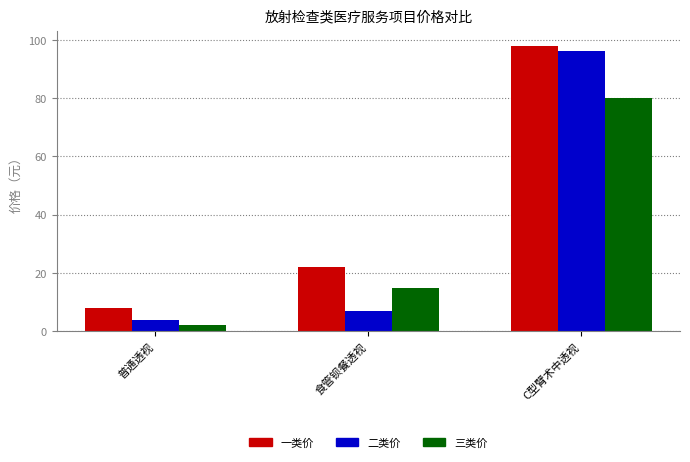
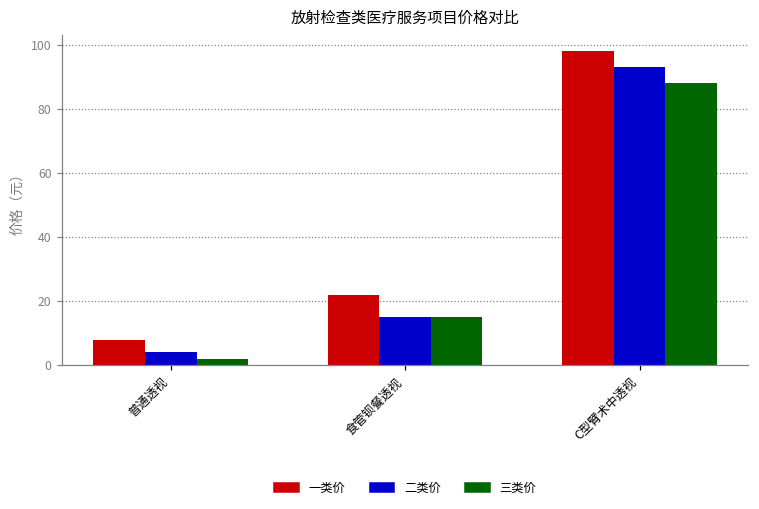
  {
    "一类价": {
      "普通透视": 8,
      "食管钡餐透视": 22,
      "C型臂术中透视": 98
    },
    "二类价": {
      "普通透视": 4,
-     "食管钡餐透视": 7,
-     "C型臂术中透视": 96
+     "食管钡餐透视": 15,
+     "C型臂术中透视": 93
    },
    "三类价": {
      "普通透视": 2,
      "食管钡餐透视": 15,
-     "C型臂术中透视": 80
+     "C型臂术中透视": 88
    }
  }
